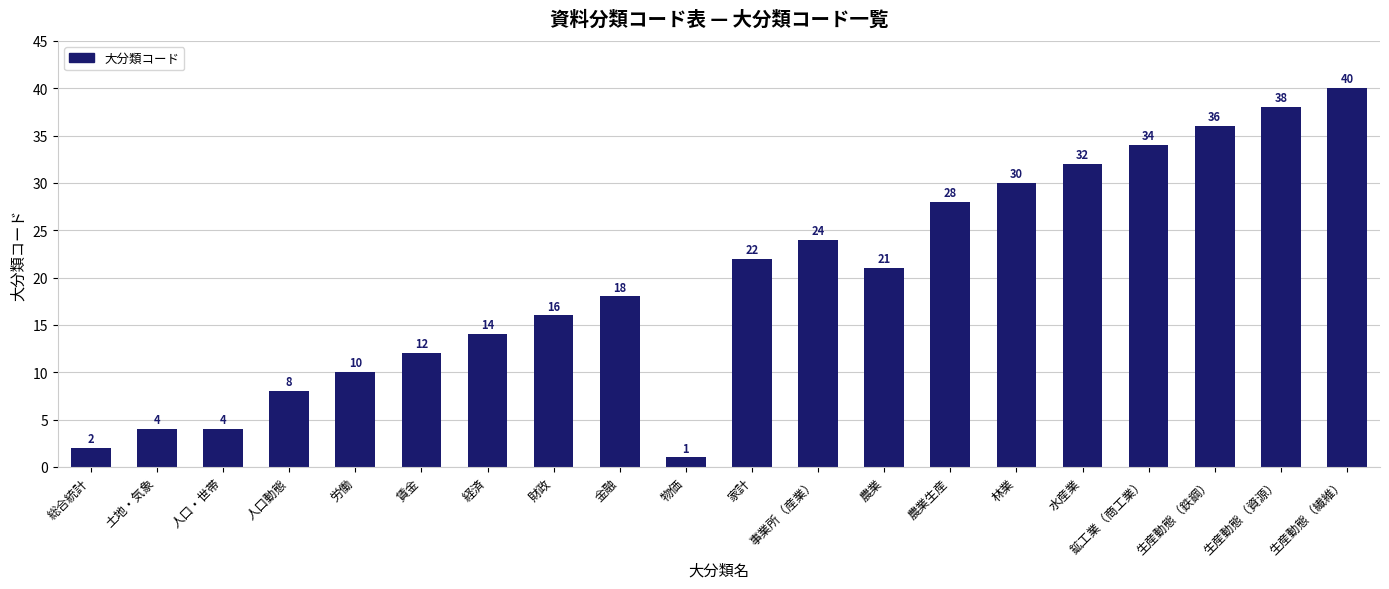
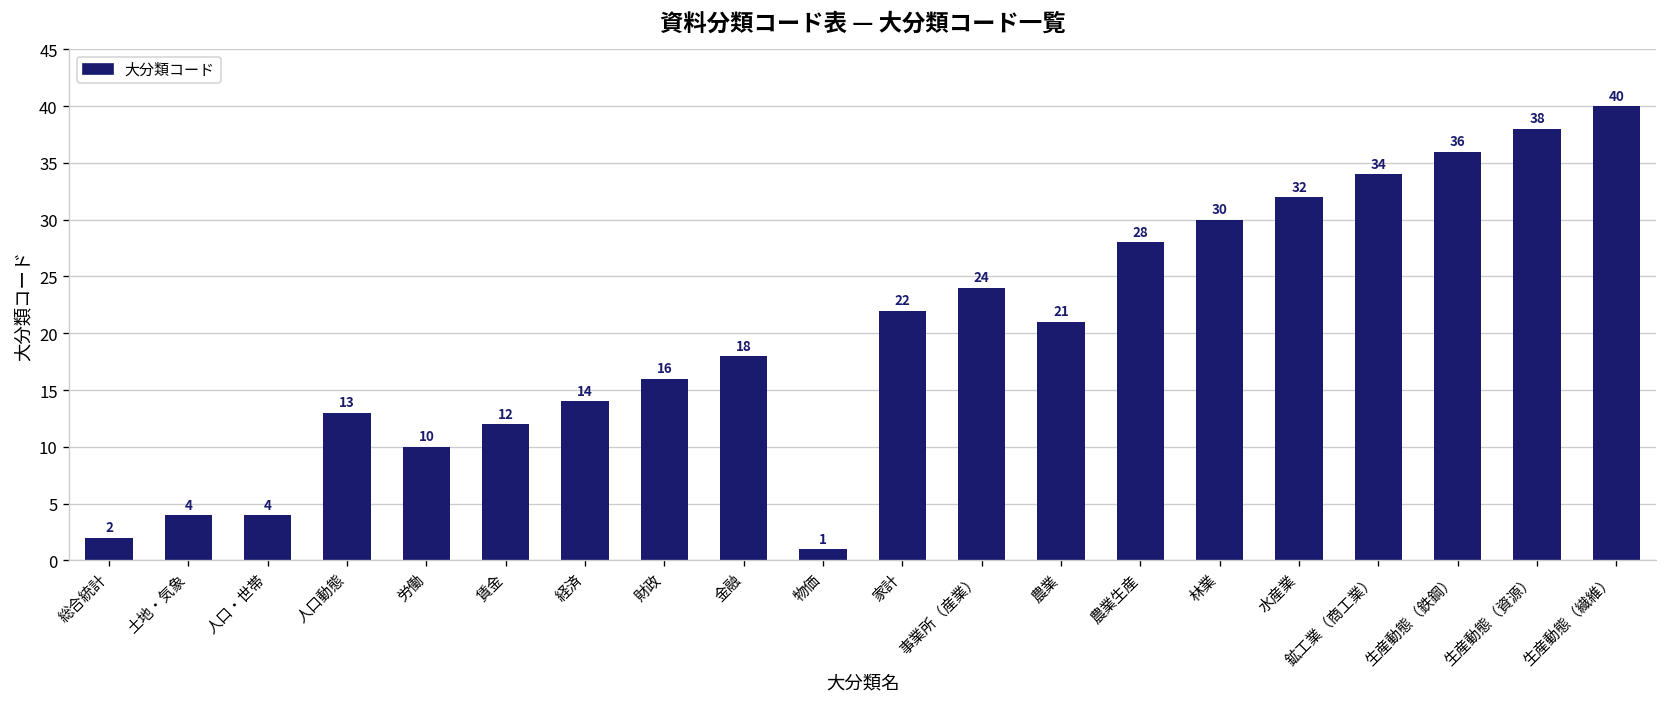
  {
    "総合統計": 2,
    "土地・気象": 4,
    "人口・世帯": 4,
-   "人口動態": 8,
+   "人口動態": 13,
    "労働": 10,
    "賃金": 12,
    "経済": 14,
    "財政": 16,
    "金融": 18,
    "物価": 1,
    "家計": 22,
    "事業所（産業）": 24,
    "農業": 21,
    "農業生産": 28,
    "林業": 30,
    "水産業": 32,
    "鉱工業（商工業）": 34,
    "生産動態（鉄鋼）": 36,
    "生産動態（資源）": 38,
    "生産動態（繊維）": 40
  }
